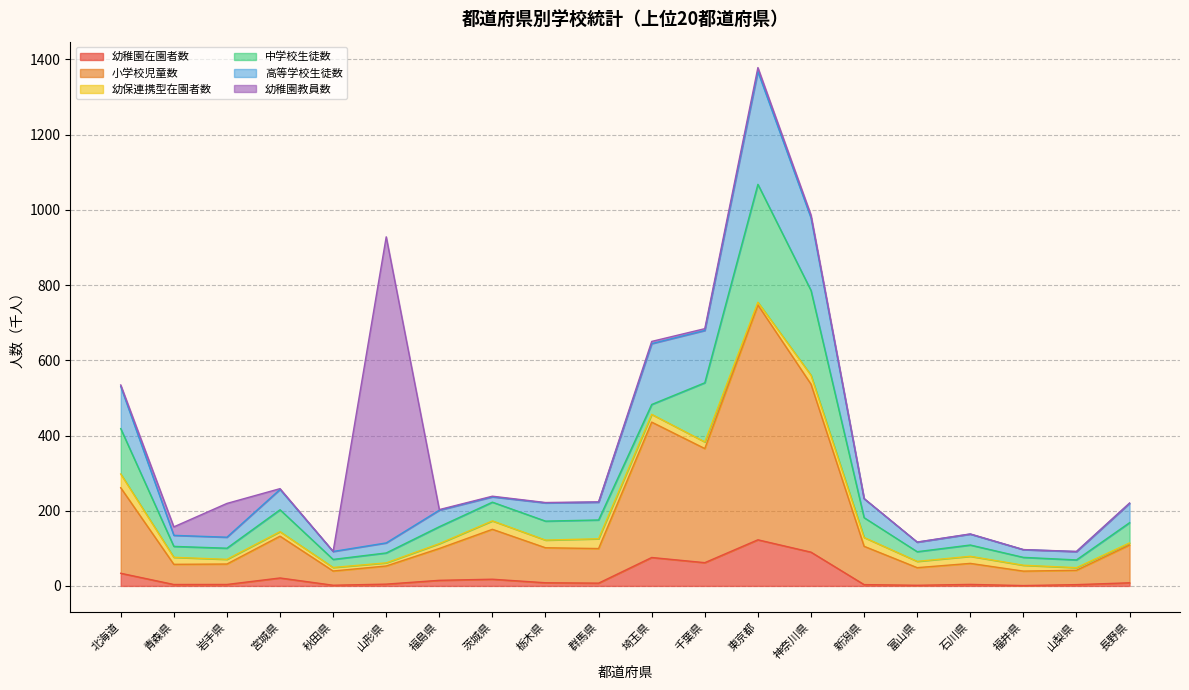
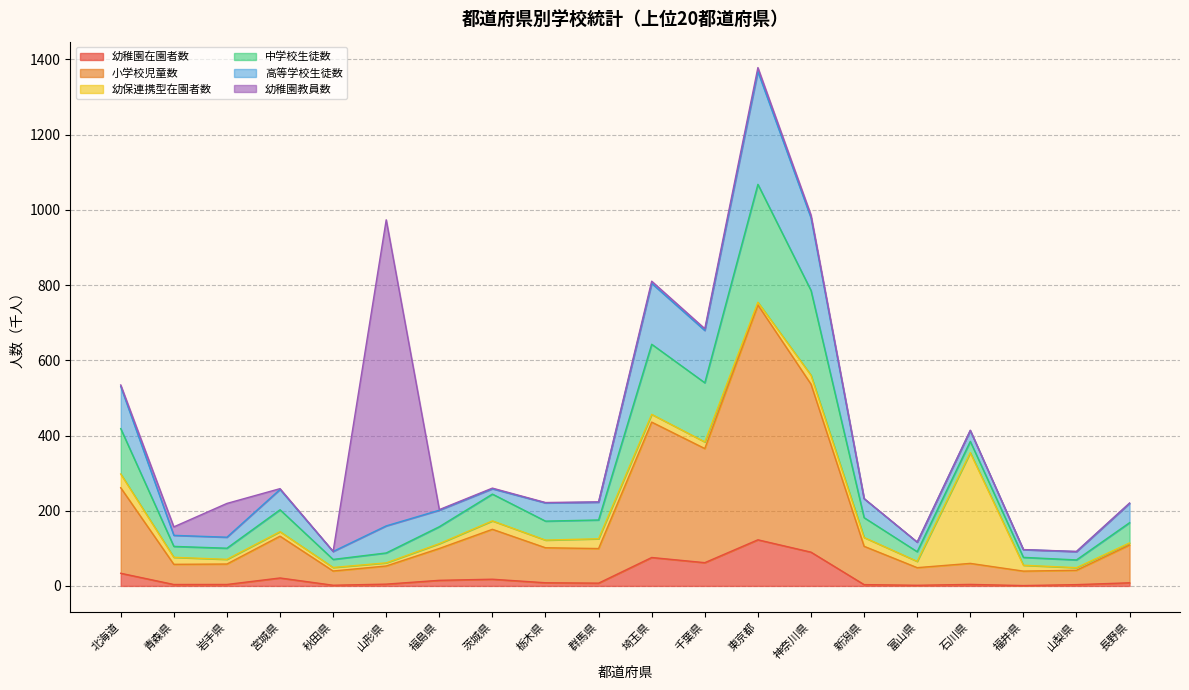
  {
    "幼保連携型在園者数": {
      "北海道": 40,
      "青森県": 20,
      "岩手県": 10,
      "宮城県": 10,
      "秋田県": 10,
      "山形県": 10,
      "福島県": 10,
      "茨城県": 20,
      "栃木県": 20,
      "群馬県": 30,
      "埼玉県": 20,
      "千葉県": 20,
      "東京都": 10,
      "神奈川県": 20,
      "新潟県": 20,
      "富山県": 20,
-     "石川県": 20,
+     "石川県": 290,
      "福井県": 20,
      "山梨県": 10
    },
    "中学校生徒数": {
      "北海道": 120,
      "青森県": 30,
      "岩手県": 30,
      "宮城県": 60,
      "秋田県": 20,
      "山形県": 30,
      "福島県": 50,
-     "茨城県": 50,
+     "茨城県": 70,
      "栃木県": 50,
      "群馬県": 50,
-     "埼玉県": 30,
+     "埼玉県": 190,
      "千葉県": 160,
      "東京都": 310,
      "神奈川県": 230,
      "新潟県": 50,
      "富山県": 30,
      "石川県": 30,
      "福井県": 20,
      "山梨県": 20,
      "長野県": 50
    },
    "高等学校生徒数": {
      "青森県": 30,
      "岩手県": 30,
-     "山形県": 30,
+     "山形県": 70,
      "東京都": 300,
      "神奈川県": 190
    },
    "幼稚園教員数": {
      "青森県": 20,
      "岩手県": 90,
      "山形県": 810,
      "東京都": 10,
      "神奈川県": 10
    }
  }
